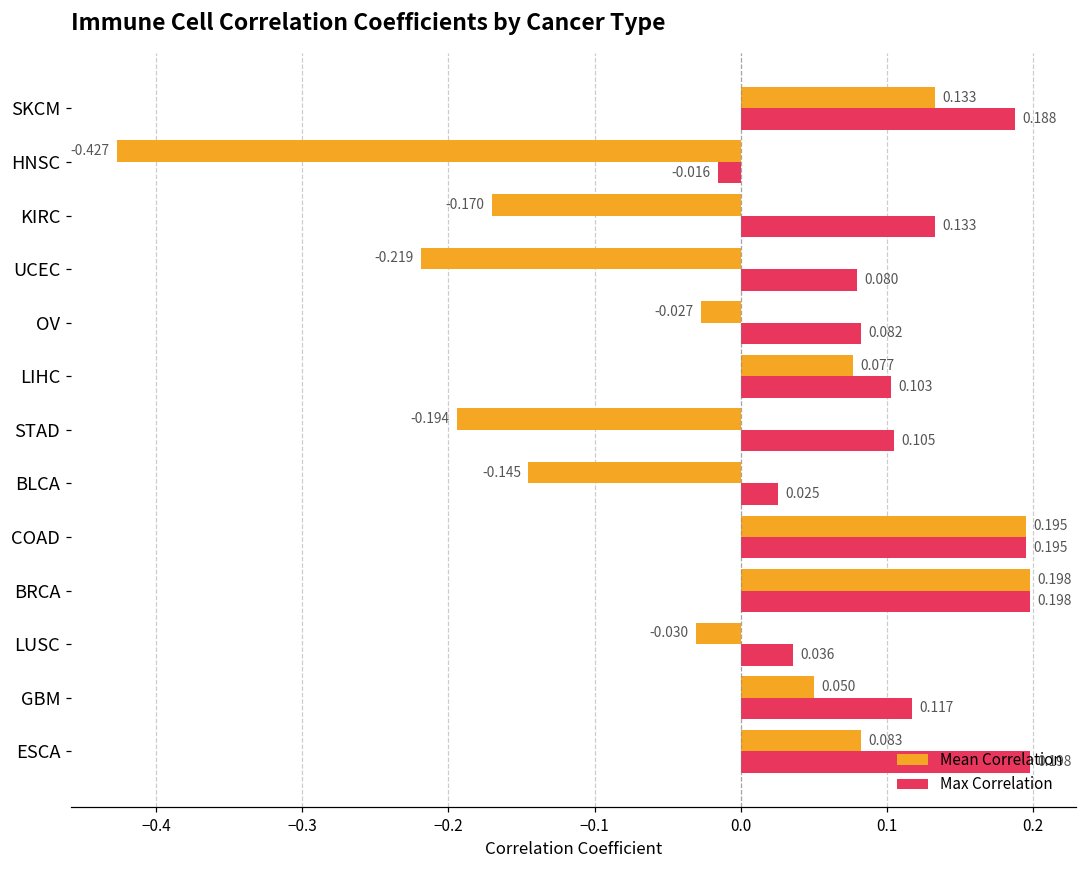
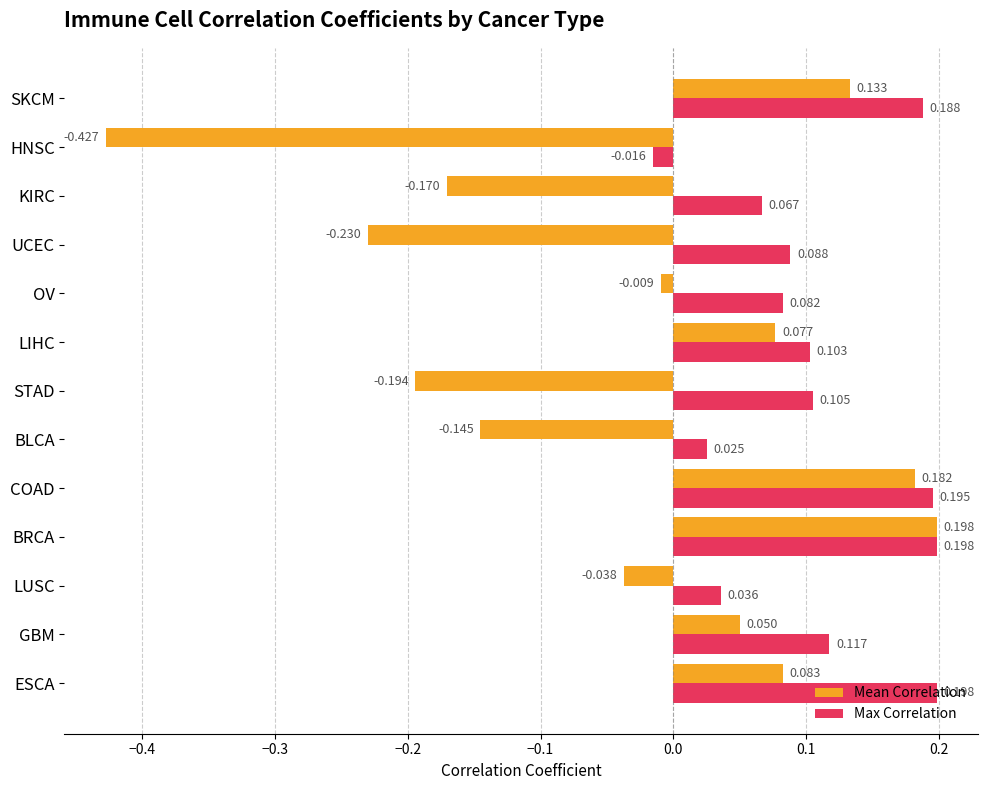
  {
    "Mean Correlation": {
      "SKCM": 0.133,
      "HNSC": -0.427,
      "KIRC": -0.170,
-     "UCEC": -0.219,
-     "OV": -0.027,
+     "UCEC": -0.230,
+     "OV": -0.009,
      "LIHC": 0.077,
      "STAD": -0.194,
      "BLCA": -0.145,
-     "COAD": 0.195,
+     "COAD": 0.182,
      "BRCA": 0.198,
-     "LUSC": -0.030,
+     "LUSC": -0.038,
      "GBM": 0.050,
      "ESCA": 0.083
    },
    "Max Correlation": {
      "SKCM": 0.188,
      "HNSC": -0.016,
-     "KIRC": 0.133,
-     "UCEC": 0.080,
+     "KIRC": 0.067,
+     "UCEC": 0.088,
      "OV": 0.082,
      "LIHC": 0.103,
      "STAD": 0.105,
      "BLCA": 0.025,
      "COAD": 0.195,
      "BRCA": 0.198,
      "LUSC": 0.036,
      "GBM": 0.117,
      "ESCA": 0.198
    }
  }
